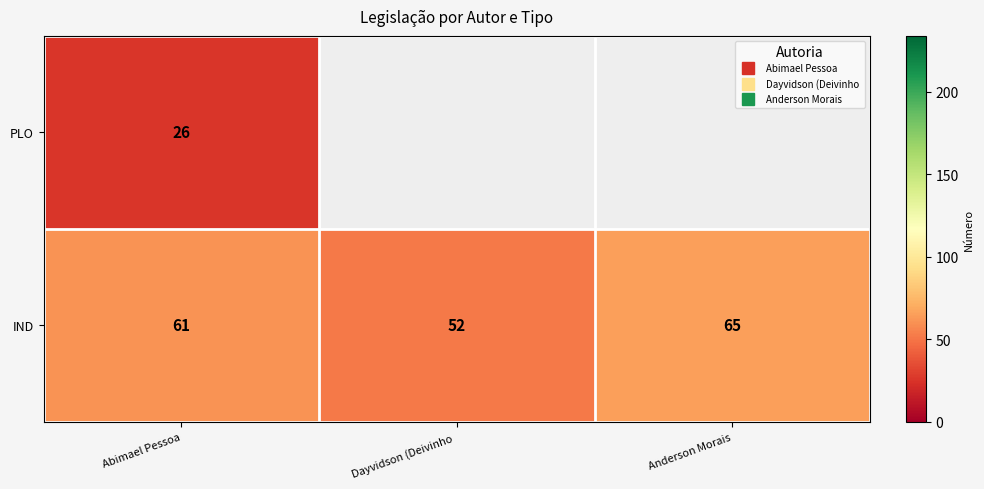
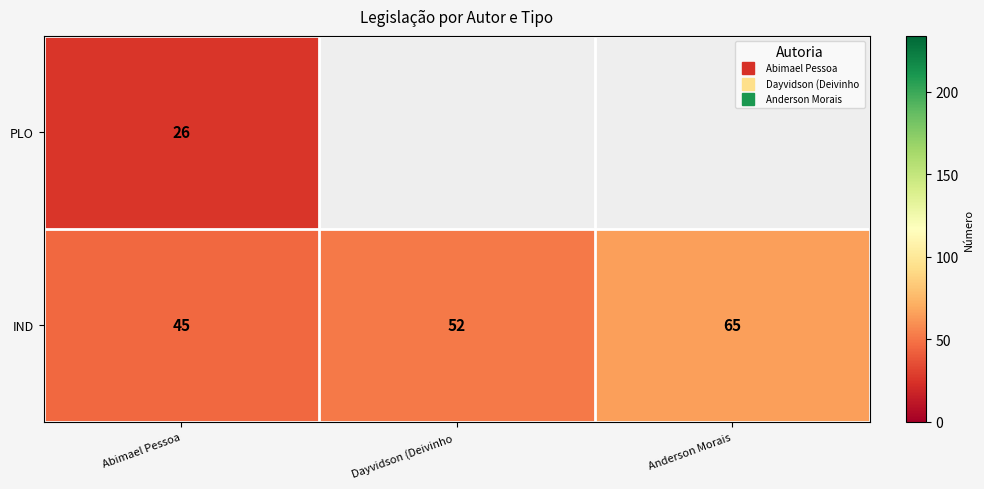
  {
    "PLO": {
      "Abimael Pessoa": 26
    },
    "IND": {
-     "Abimael Pessoa": 61,
+     "Abimael Pessoa": 45,
      "Dayvidson (Deivinho": 52,
      "Anderson Morais": 65
    }
  }
